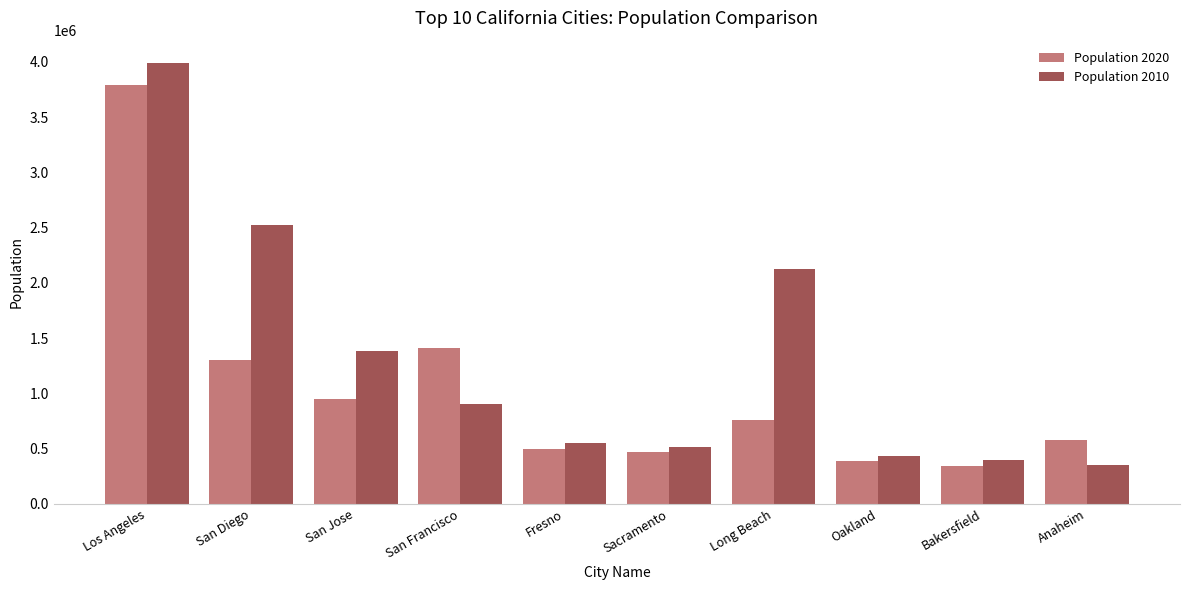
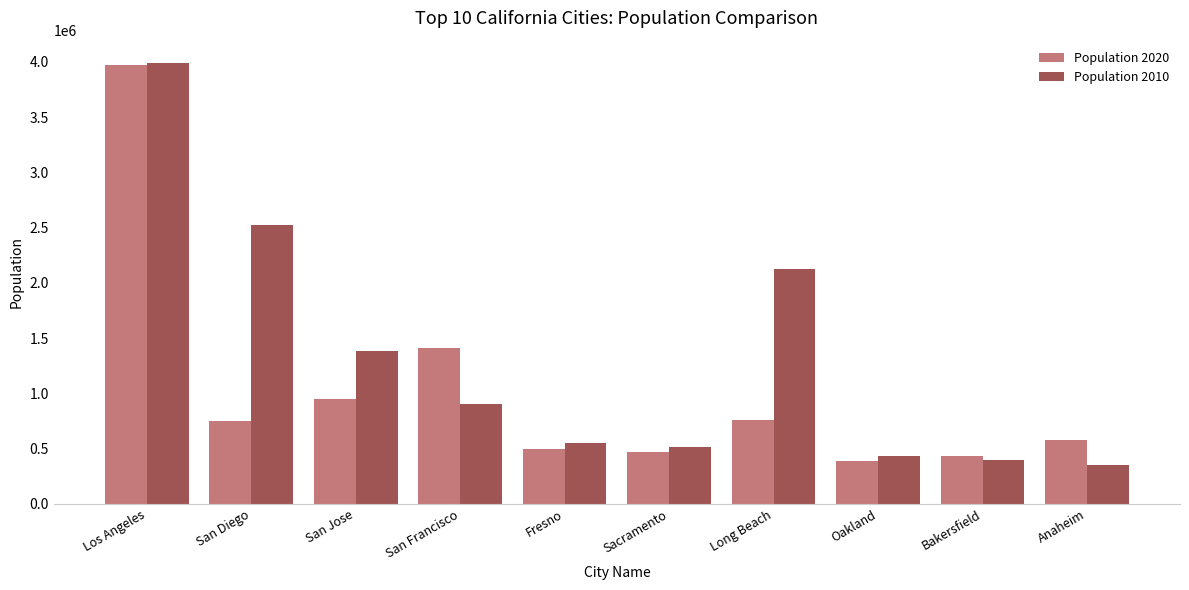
  {
    "Population 2020": {
-     "Los Angeles": 3790000,
-     "San Diego": 1300000,
+     "Los Angeles": 3970000,
+     "San Diego": 750000,
      "San Jose": 950000,
      "San Francisco": 1410000,
      "Fresno": 490000,
      "Sacramento": 470000,
      "Long Beach": 760000,
      "Oakland": 390000,
-     "Bakersfield": 350000,
+     "Bakersfield": 430000,
      "Anaheim": 580000
    },
    "Population 2010": {
      "Los Angeles": 3990000,
      "San Diego": 2530000,
      "San Jose": 1390000,
      "San Francisco": 900000,
      "Fresno": 550000,
      "Sacramento": 510000,
      "Long Beach": 2130000,
      "Oakland": 430000,
      "Bakersfield": 390000,
      "Anaheim": 360000
    }
  }
